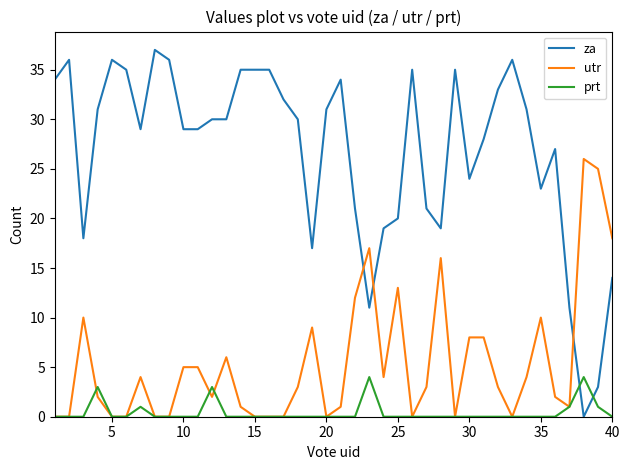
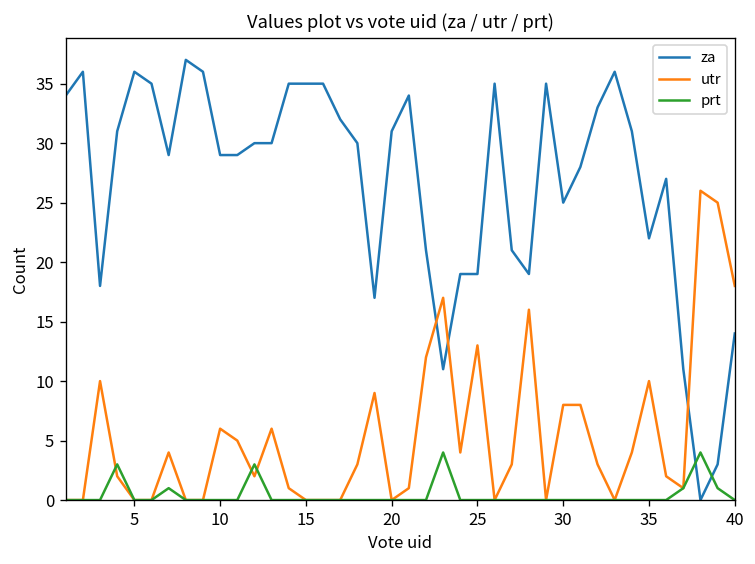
  {
    "za": {
      "5": 36,
      "10": 29,
      "15": 35,
      "20": 31,
-     "25": 20,
-     "30": 24,
-     "35": 23,
+     "25": 19,
+     "30": 25,
+     "35": 22,
      "40": 14
    },
    "utr": {
-     "10": 5,
+     "10": 6,
      "25": 13,
      "30": 8,
      "35": 10,
      "40": 18
    },
    "prt": {
      "10": 0,
      "25": 0,
      "30": 0,
      "35": 0,
      "40": 0
    }
  }
